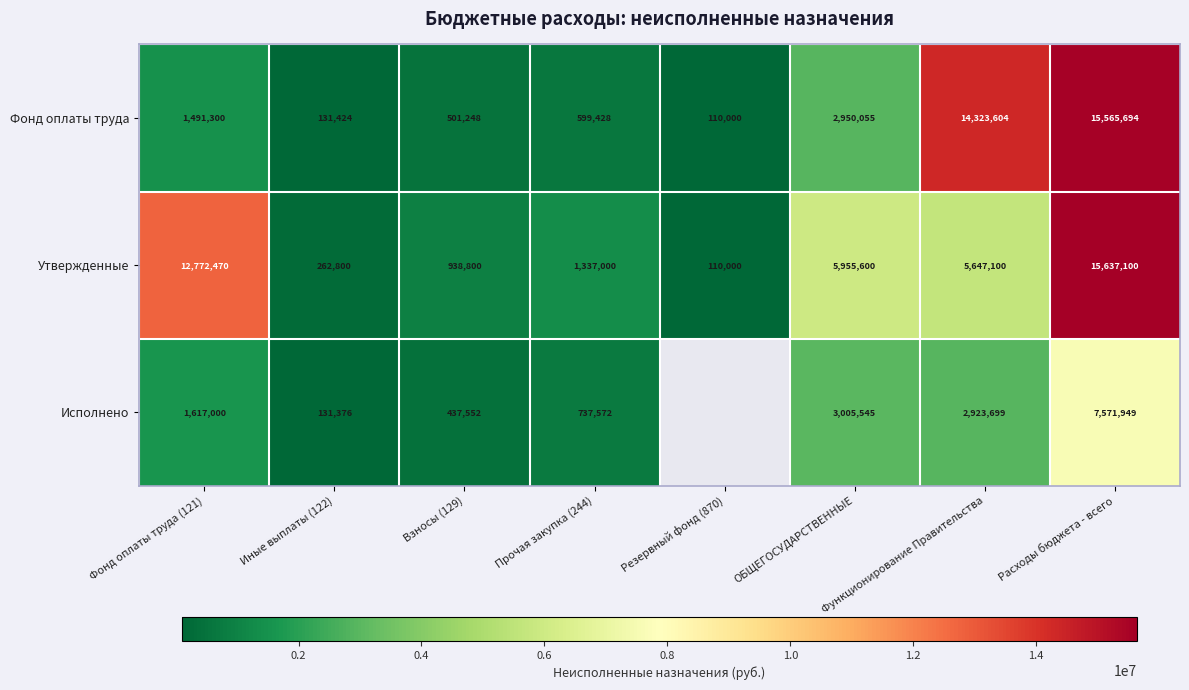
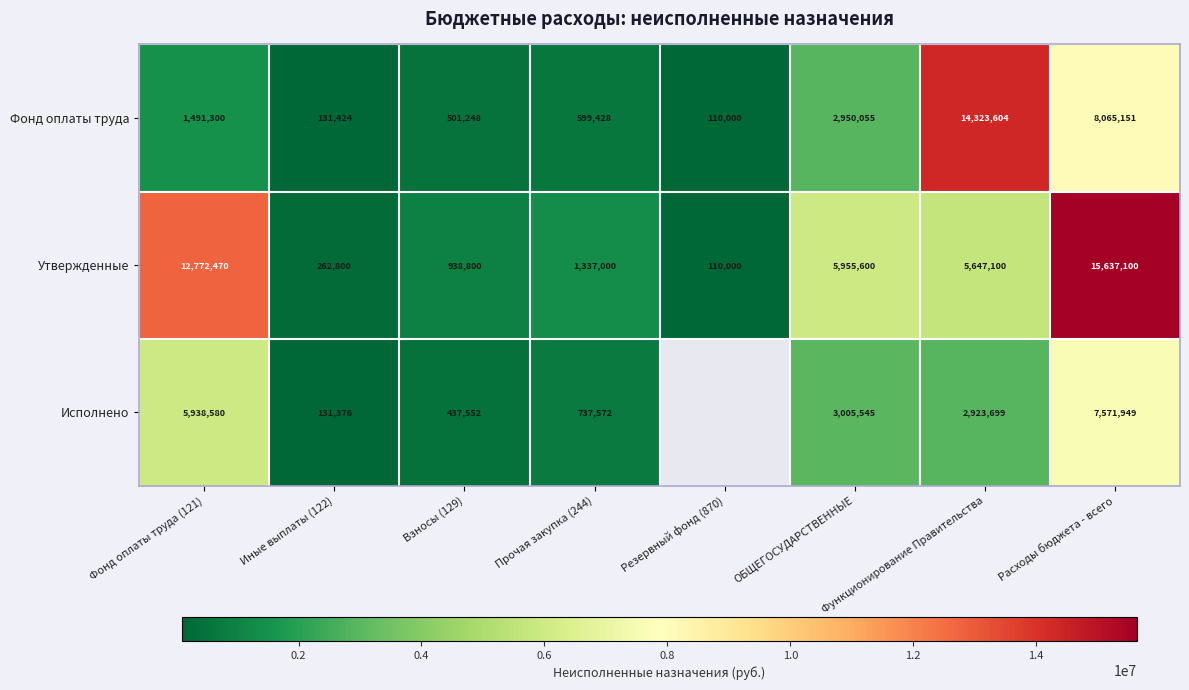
  {
    "Фонд оплаты труда": {
      "Фонд оплаты труда (121)": "1,491,300",
      "Иные выплаты (122)": "131,424",
      "Взносы (129)": "501,248",
      "Прочая закупка (244)": "599,428",
      "Резервный фонд (870)": "110,000",
      "ОБЩЕГОСУДАРСТВЕННЫЕ": "2,950,055",
      "Функционирование Правительства": "14,323,604",
-     "Расходы бюджета - всего": "15,565,694"
+     "Расходы бюджета - всего": "8,065,151"
    },
    "Утвержденные": {
      "Фонд оплаты труда (121)": "12,772,470",
      "Иные выплаты (122)": "262,800",
      "Взносы (129)": "938,800",
      "Прочая закупка (244)": "1,337,000",
      "Резервный фонд (870)": "110,000",
      "ОБЩЕГОСУДАРСТВЕННЫЕ": "5,955,600",
      "Функционирование Правительства": "5,647,100",
      "Расходы бюджета - всего": "15,637,100"
    },
    "Исполнено": {
-     "Фонд оплаты труда (121)": "1,617,000",
+     "Фонд оплаты труда (121)": "5,938,580",
      "Иные выплаты (122)": "131,376",
      "Взносы (129)": "437,552",
      "Прочая закупка (244)": "737,572",
      "ОБЩЕГОСУДАРСТВЕННЫЕ": "3,005,545",
      "Функционирование Правительства": "2,923,699",
      "Расходы бюджета - всего": "7,571,949"
    }
  }
